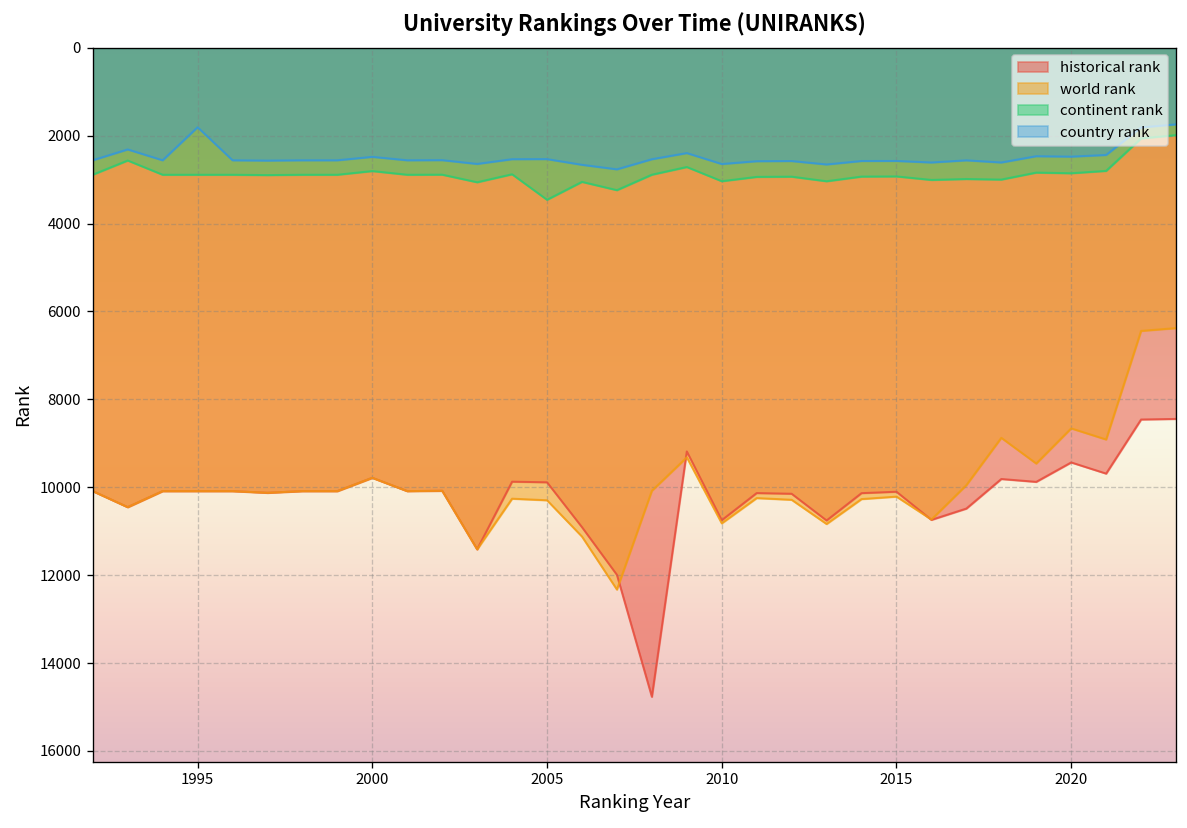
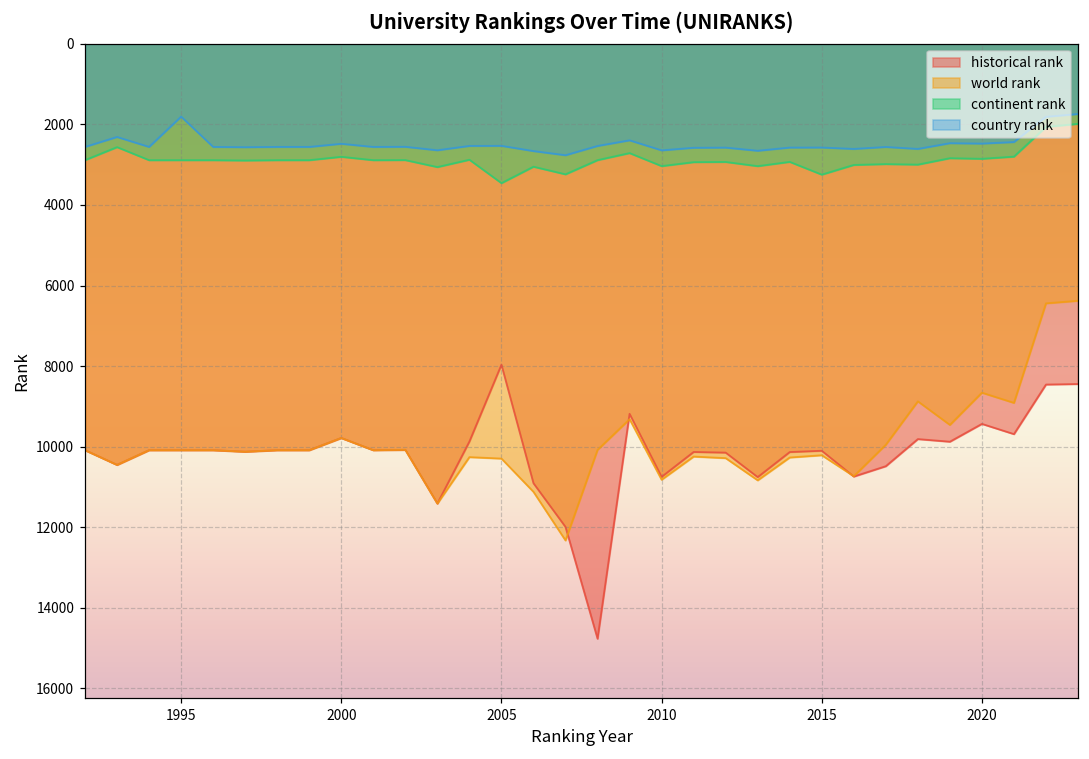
  {
    "historical rank": {
-     "2005": 9900,
+     "2005": 8000,
      "2010": 10800,
      "2015": 10100,
      "2020": 9400
    },
    "world rank": {
      "2005": 10300,
      "2010": 10800,
      "2015": 10200,
      "2020": 8700
    },
    "continent rank": {
      "1995": 2900,
      "2000": 2800,
      "2005": 3500,
      "2010": 3000,
-     "2015": 2900,
+     "2015": 3200,
      "2020": 2900
    },
    "country rank": {
      "1995": 1800,
      "2000": 2500,
      "2005": 2500,
      "2010": 2600,
      "2015": 2600,
      "2020": 2500
    }
  }
